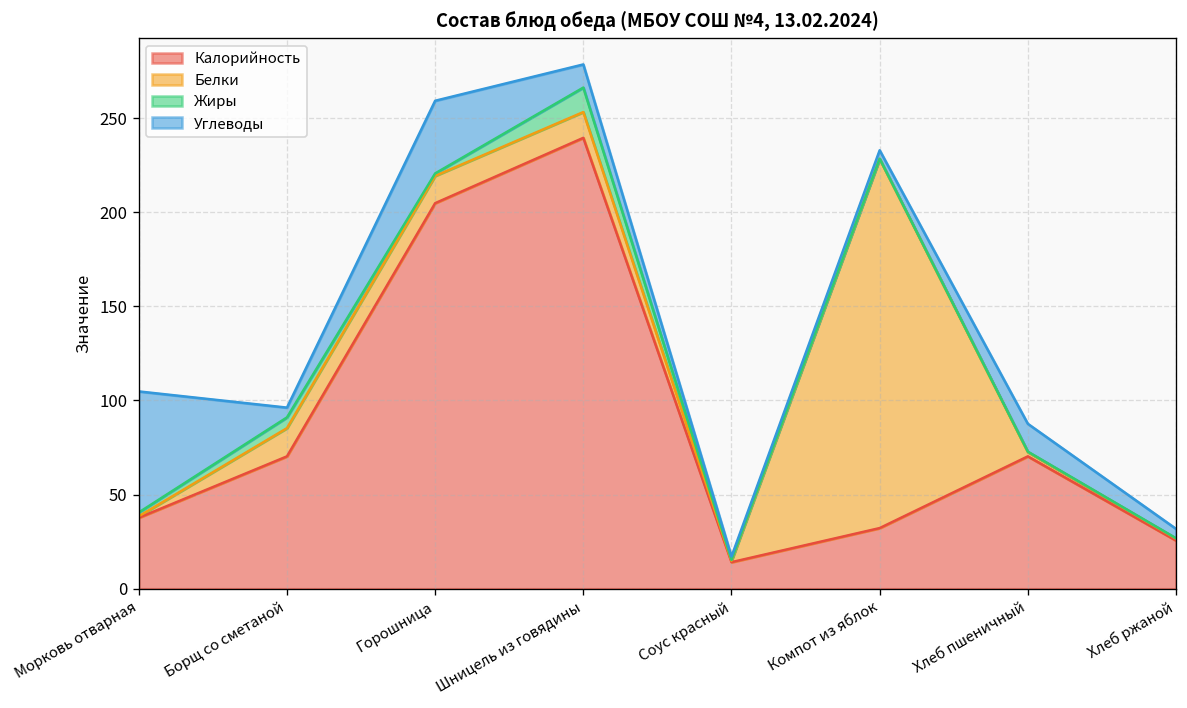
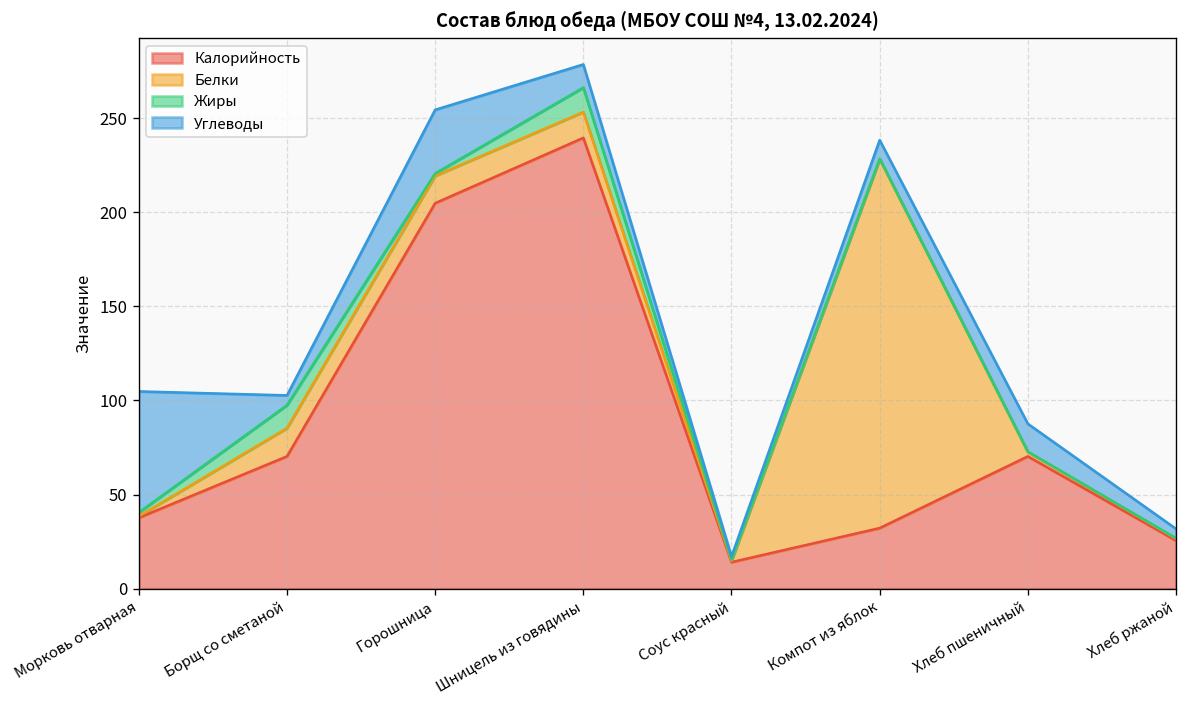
  {
    "Калорийность": {
      "Борщ со сметаной": 70,
      "Горошница": 205,
      "Шницель из говядины": 240,
      "Компот из яблок": 32,
      "Хлеб пшеничный": 70
    },
    "Белки": {
      "Борщ со сметаной": 15,
      "Шницель из говядины": 14
    },
    "Жиры": {
      "Морковь отварная": 2,
-     "Борщ со сметаной": 6,
+     "Борщ со сметаной": 12,
      "Шницель из говядины": 13
    },
    "Углеводы": {
      "Морковь отварная": 64,
      "Борщ со сметаной": 5,
-     "Горошница": 39,
+     "Горошница": 34,
      "Шницель из говядины": 12,
      "Соус красный": 2,
-     "Компот из яблок": 5,
+     "Компот из яблок": 10,
      "Хлеб пшеничный": 15,
      "Хлеб ржаной": 5
    }
  }
